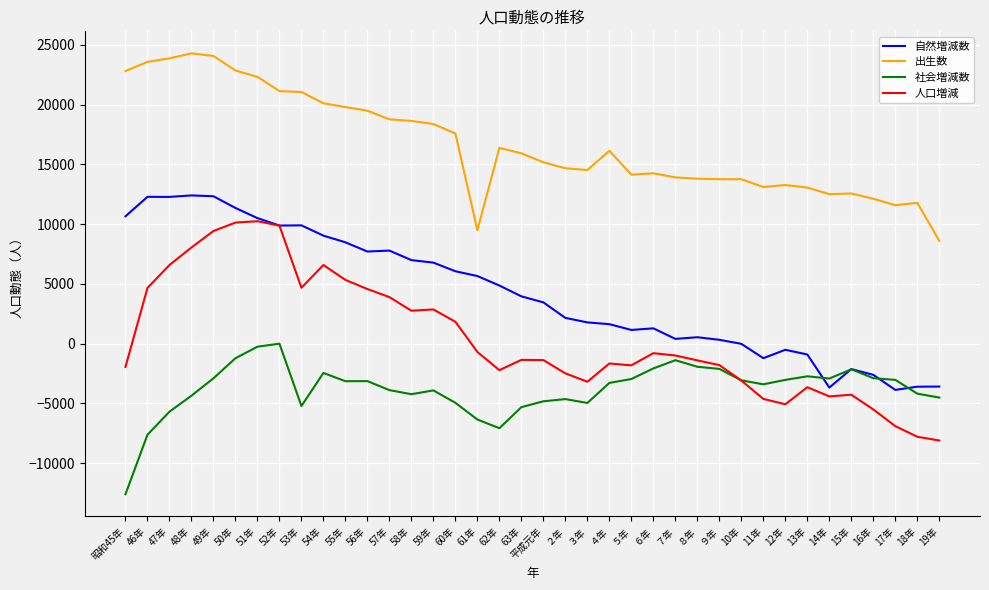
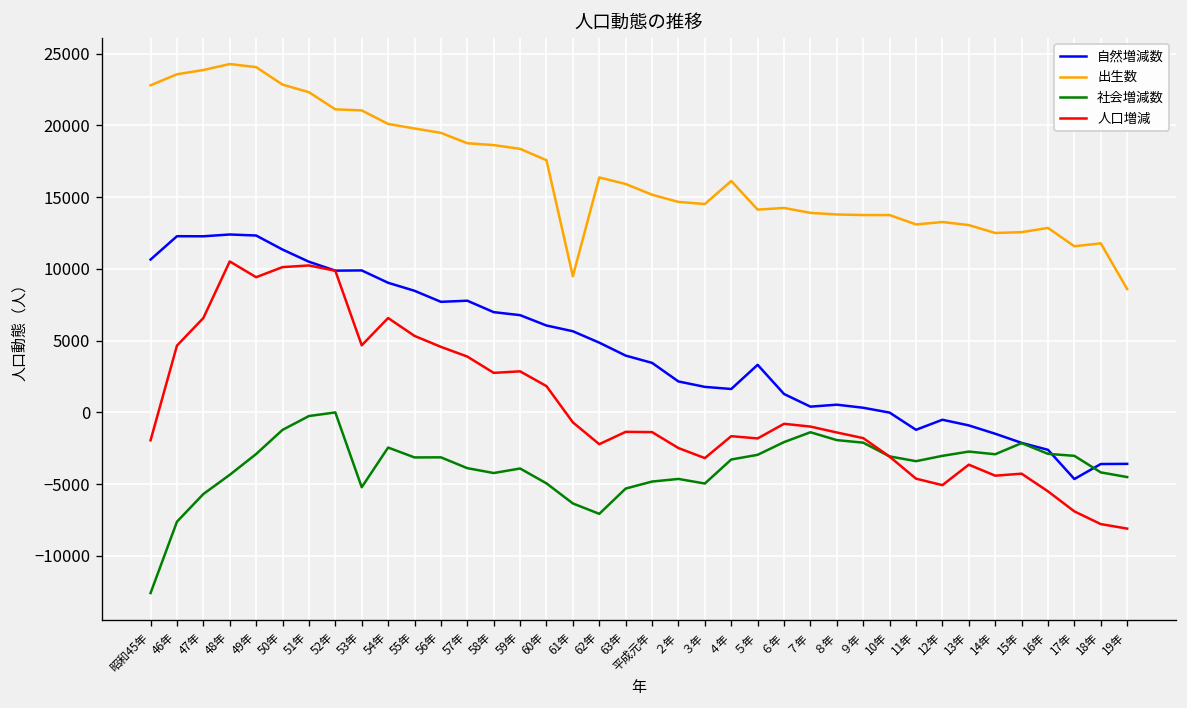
  {
    "自然増減数": {
      "昭和45年": 10700,
      "46年": 12300,
      "47年": 12300,
      "48年": 12400,
      "49年": 12300,
      "50年": 11300,
      "51年": 10500,
      "53年": 9900,
      "54年": 9000,
      "55年": 8500,
      "56年": 7700,
      "57年": 7800,
      "58年": 7000,
      "59年": 6800,
      "60年": 6100,
      "61年": 5700,
      "62年": 4900,
      "63年": 4000,
      "平成元年": 3400,
      "２年": 2200,
      "３年": 1800,
      "４年": 1600,
-     "５年": 1100,
+     "５年": 3300,
      "６年": 1300,
      "７年": 400,
      "８年": 500,
      "９年": 300,
      "10年": 0,
      "11年": -1200,
      "12年": -500,
      "13年": -900,
-     "14年": -3700,
+     "14年": -1500,
      "16年": -2600,
-     "17年": -3900,
+     "17年": -4700,
      "18年": -3600,
      "19年": -3600
    },
    "出生数": {
      "昭和45年": 22800,
      "46年": 23600,
      "47年": 23900,
      "48年": 24300,
      "49年": 24100,
      "50年": 22800,
      "51年": 22300,
      "52年": 21100,
      "53年": 21000,
      "54年": 20100,
      "55年": 19800,
      "56年": 19500,
      "57年": 18800,
      "58年": 18600,
      "59年": 18400,
      "60年": 17600,
      "61年": 9500,
      "62年": 16400,
      "63年": 15900,
      "平成元年": 15200,
      "２年": 14700,
      "３年": 14500,
      "４年": 16100,
      "５年": 14100,
      "６年": 14200,
      "７年": 13900,
      "８年": 13800,
      "９年": 13800,
      "10年": 13800,
      "11年": 13100,
      "12年": 13300,
      "13年": 13100,
      "14年": 12500,
      "15年": 12600,
-     "16年": 12100,
+     "16年": 12900,
      "17年": 11600,
      "18年": 11800,
      "19年": 8600
    },
    "社会増減数": {
      "昭和45年": -12600,
      "46年": -7600,
      "47年": -5700,
      "48年": -4400,
      "49年": -2900,
      "50年": -1200,
      "51年": -300,
      "52年": 0,
      "53年": -5200,
      "54年": -2500,
      "55年": -3100,
      "56年": -3100,
      "57年": -3900,
      "58年": -4200,
      "59年": -3900,
      "60年": -5000,
      "61年": -6400,
      "62年": -7100,
      "63年": -5300,
      "平成元年": -4800,
      "２年": -4600,
      "３年": -5000,
      "４年": -3300,
      "５年": -3000,
      "６年": -2100,
      "７年": -1400,
      "８年": -1900,
      "９年": -2100,
      "11年": -3400,
      "12年": -3000,
      "13年": -2700,
      "14年": -2900,
      "16年": -2900,
      "17年": -3000,
      "18年": -4200,
      "19年": -4500
    },
    "人口増減": {
      "昭和45年": -2000,
      "46年": 4700,
      "47年": 6600,
-     "48年": 8000,
+     "48年": 10500,
      "49年": 9400,
      "50年": 10100,
      "51年": 10200,
      "53年": 4700,
      "54年": 6600,
      "55年": 5300,
      "56年": 4600,
      "57年": 3900,
      "58年": 2800,
      "59年": 2900,
      "60年": 1800,
      "61年": -700,
      "62年": -2200,
      "63年": -1400,
      "平成元年": -1400,
      "２年": -2500,
      "３年": -3200,
      "４年": -1700,
      "５年": -1800,
      "６年": -800,
      "７年": -1000,
      "８年": -1400,
      "９年": -1800,
      "11年": -4600,
      "12年": -5100,
      "13年": -3700,
      "14年": -4400,
      "15年": -4300,
      "16年": -5500,
      "17年": -6900,
      "18年": -7800,
      "19年": -8100
    }
  }
